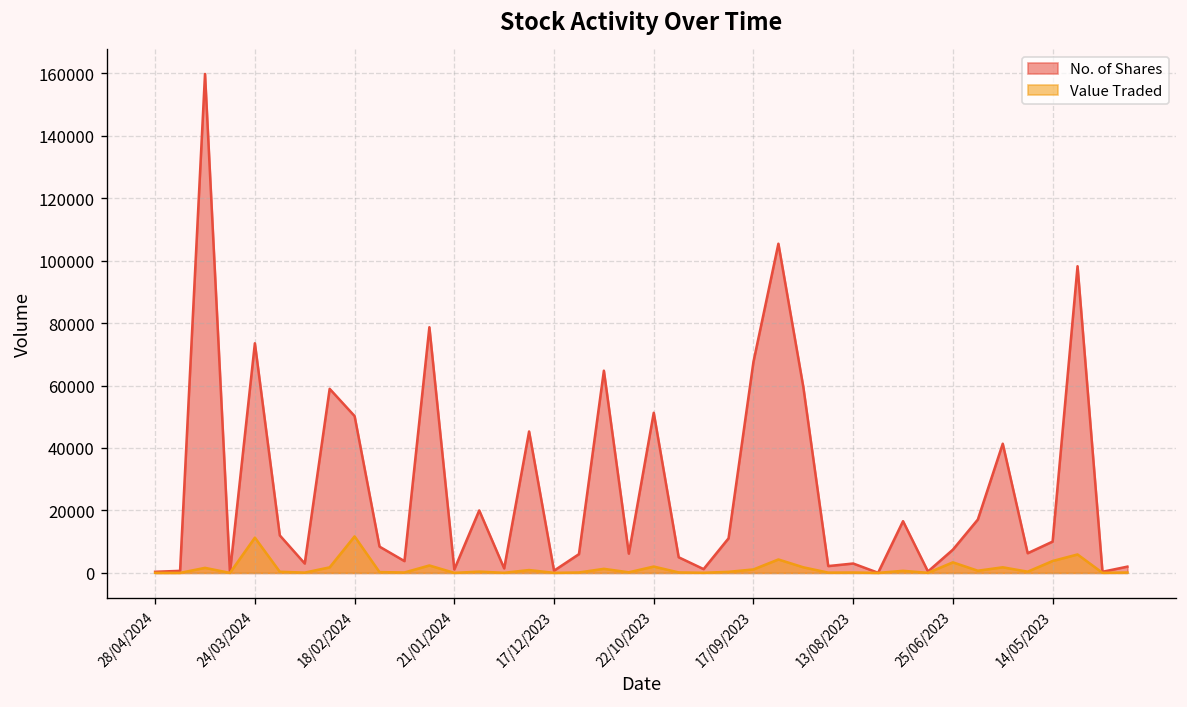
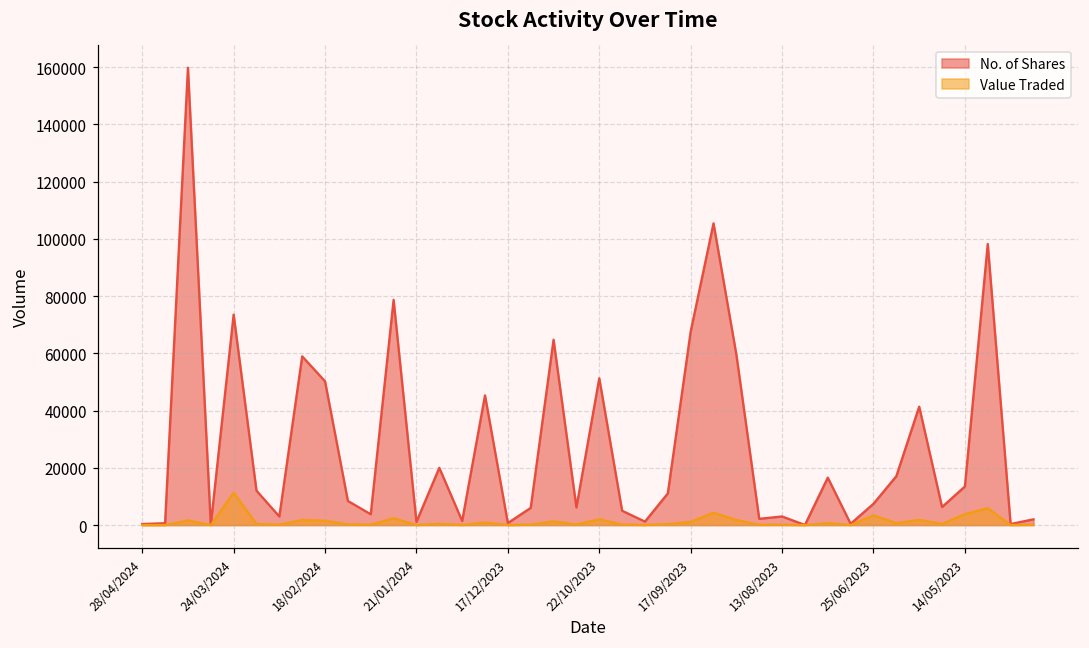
  {
    "No. of Shares": {
      "24/03/2024": 74000,
      "18/02/2024": 50000,
      "21/01/2024": 1000,
      "22/10/2023": 51000,
      "17/09/2023": 68000,
      "13/08/2023": 3000,
      "25/06/2023": 7000,
-     "14/05/2023": 10000
+     "14/05/2023": 13000
    },
    "Value Traded": {
      "24/03/2024": 11000,
-     "18/02/2024": 12000,
+     "18/02/2024": 2000,
      "21/01/2024": 0,
      "22/10/2023": 2000,
      "17/09/2023": 1000,
      "13/08/2023": 0,
      "25/06/2023": 3000,
      "14/05/2023": 4000
    }
  }
